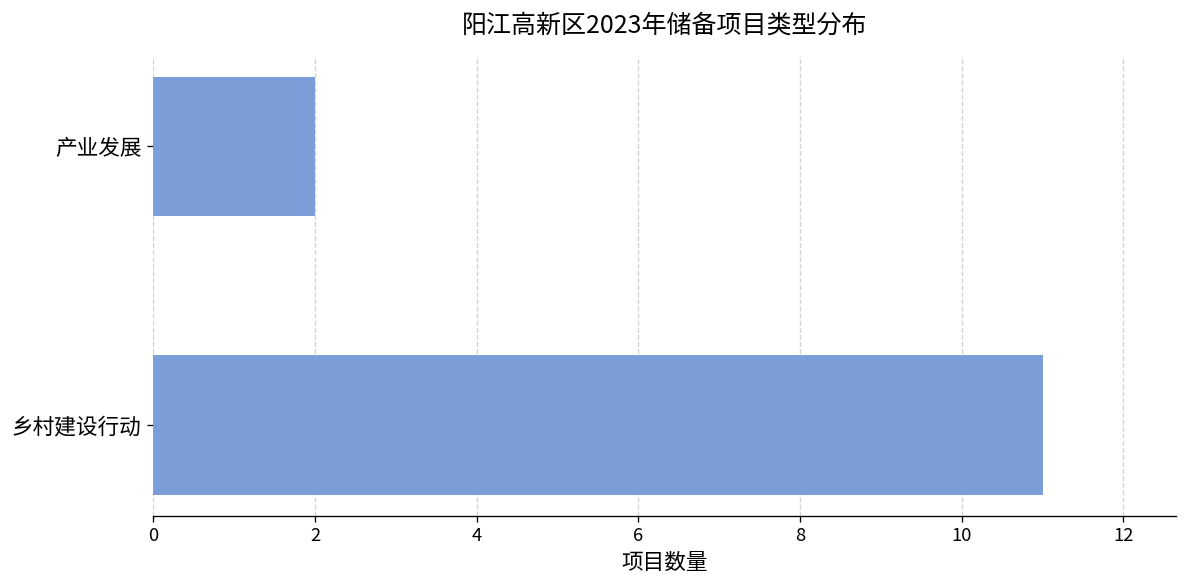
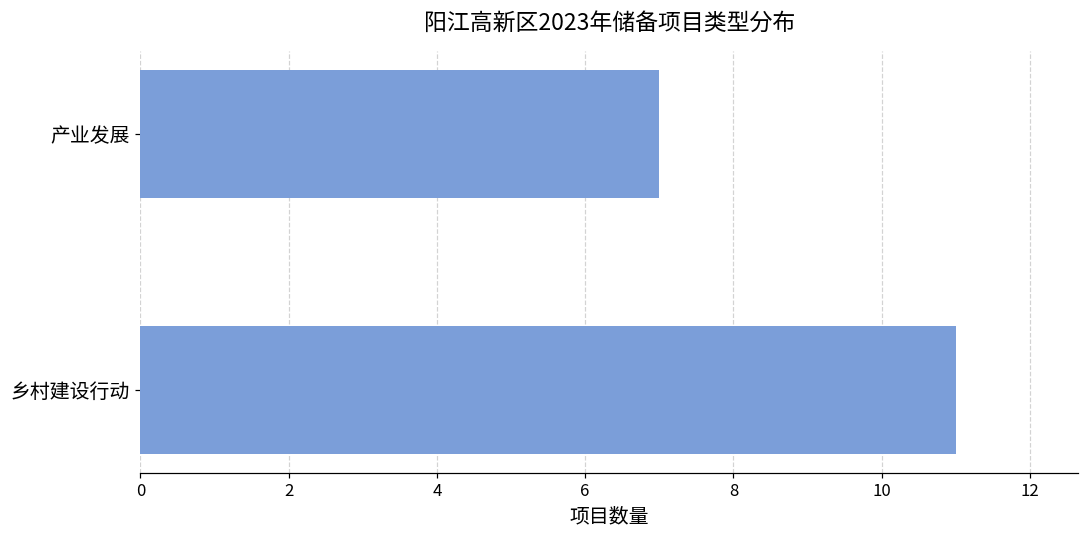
  {
-   "产业发展": 2,
+   "产业发展": 7,
    "乡村建设行动": 11
  }
